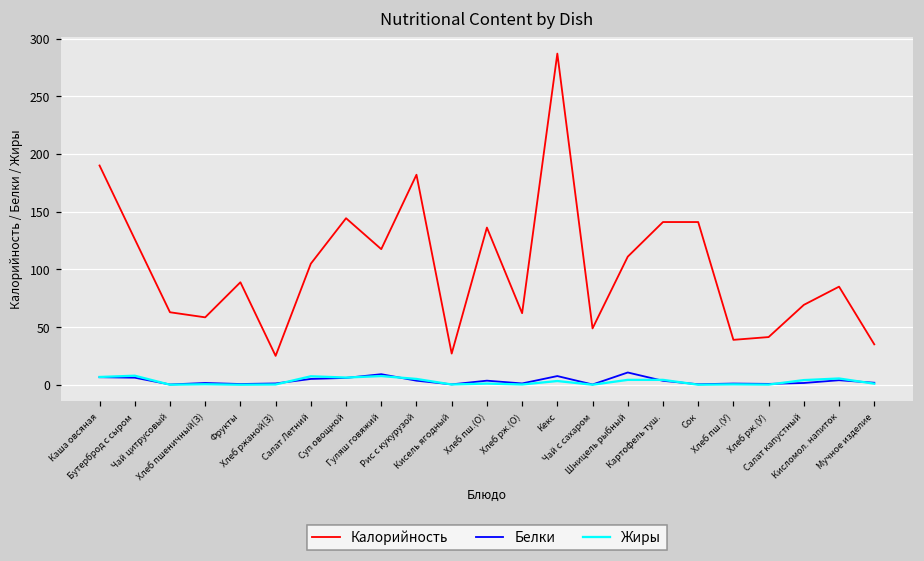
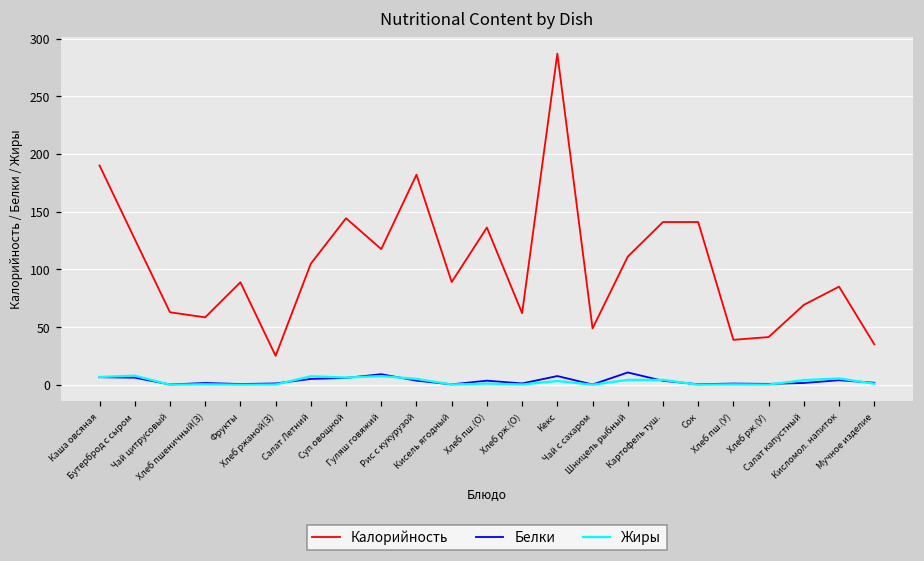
  {
    "Калорийность": {
      "Каша овсяная": 190,
      "Бутерброд с сыром": 126,
      "Чай цитрусовый": 63,
      "Хлеб пшеничный(З)": 58,
      "Фрукты": 89,
      "Хлеб ржаной(З)": 25,
      "Салат Летний": 105,
      "Суп овощной": 144,
      "Гуляш говяжий": 118,
      "Рис с кукурузой": 182,
-     "Кисель ягодный": 27,
+     "Кисель ягодный": 89,
      "Хлеб пш.(О)": 136,
      "Хлеб рж.(О)": 62,
      "Кекс": 287,
      "Чай с сахаром": 49,
      "Шницель рыбный": 111,
      "Картофель туш.": 141,
      "Сок": 141,
      "Хлеб пш.(У)": 39,
      "Хлеб рж.(У)": 41,
      "Салат капустный": 69,
      "Кисломол. напиток": 85,
      "Мучное изделие": 35
    },
    "Белки": {
      "Хлеб пш.(О)": 4,
      "Кекс": 8,
      "Шницель рыбный": 11,
      "Салат капустный": 2
    },
    "Жиры": {
      "Хлеб пш.(О)": 1,
      "Кекс": 3,
      "Шницель рыбный": 4,
      "Салат капустный": 4
    }
  }
